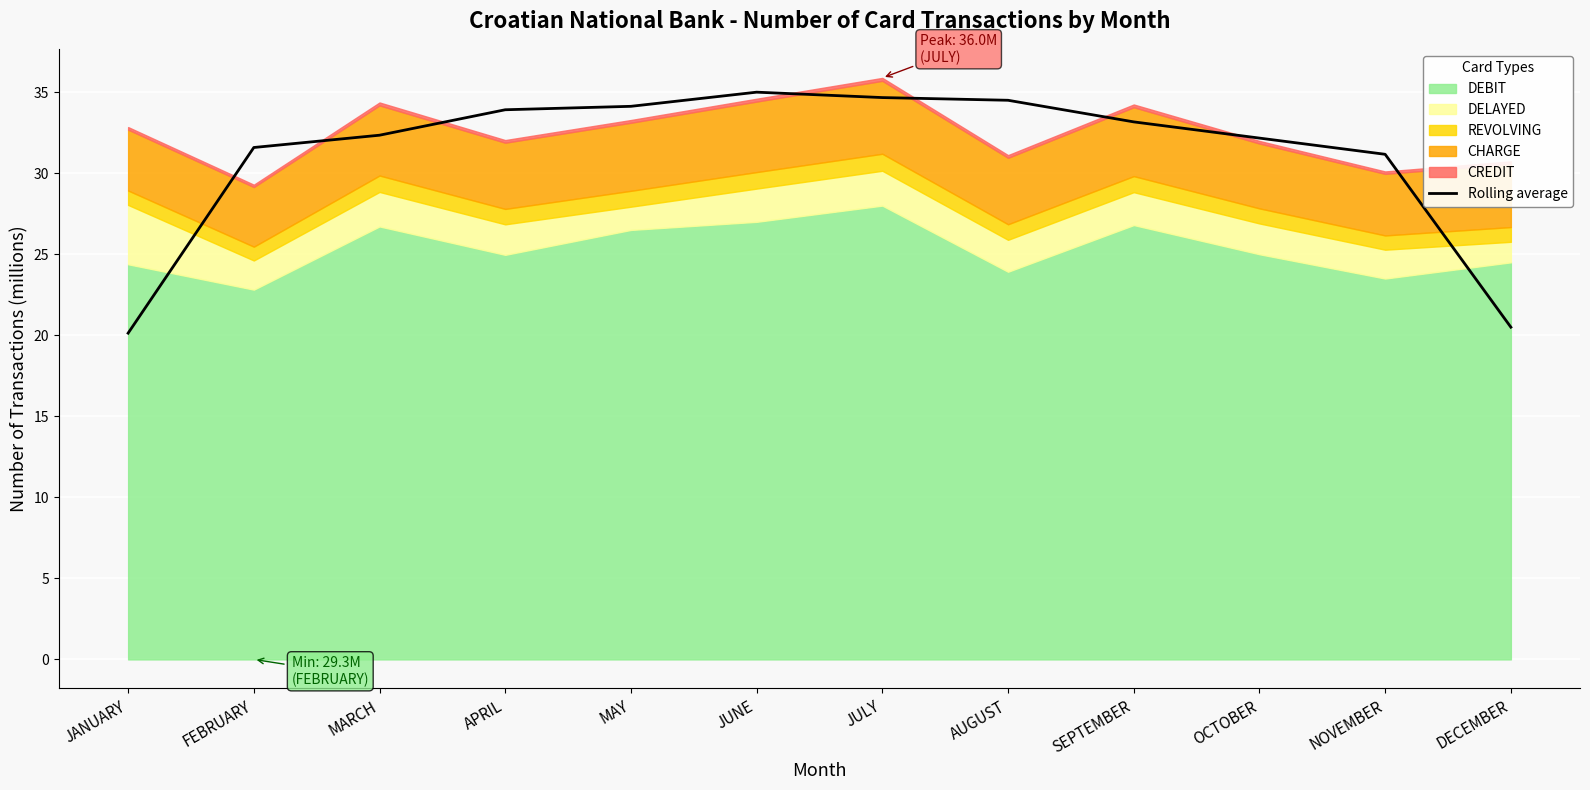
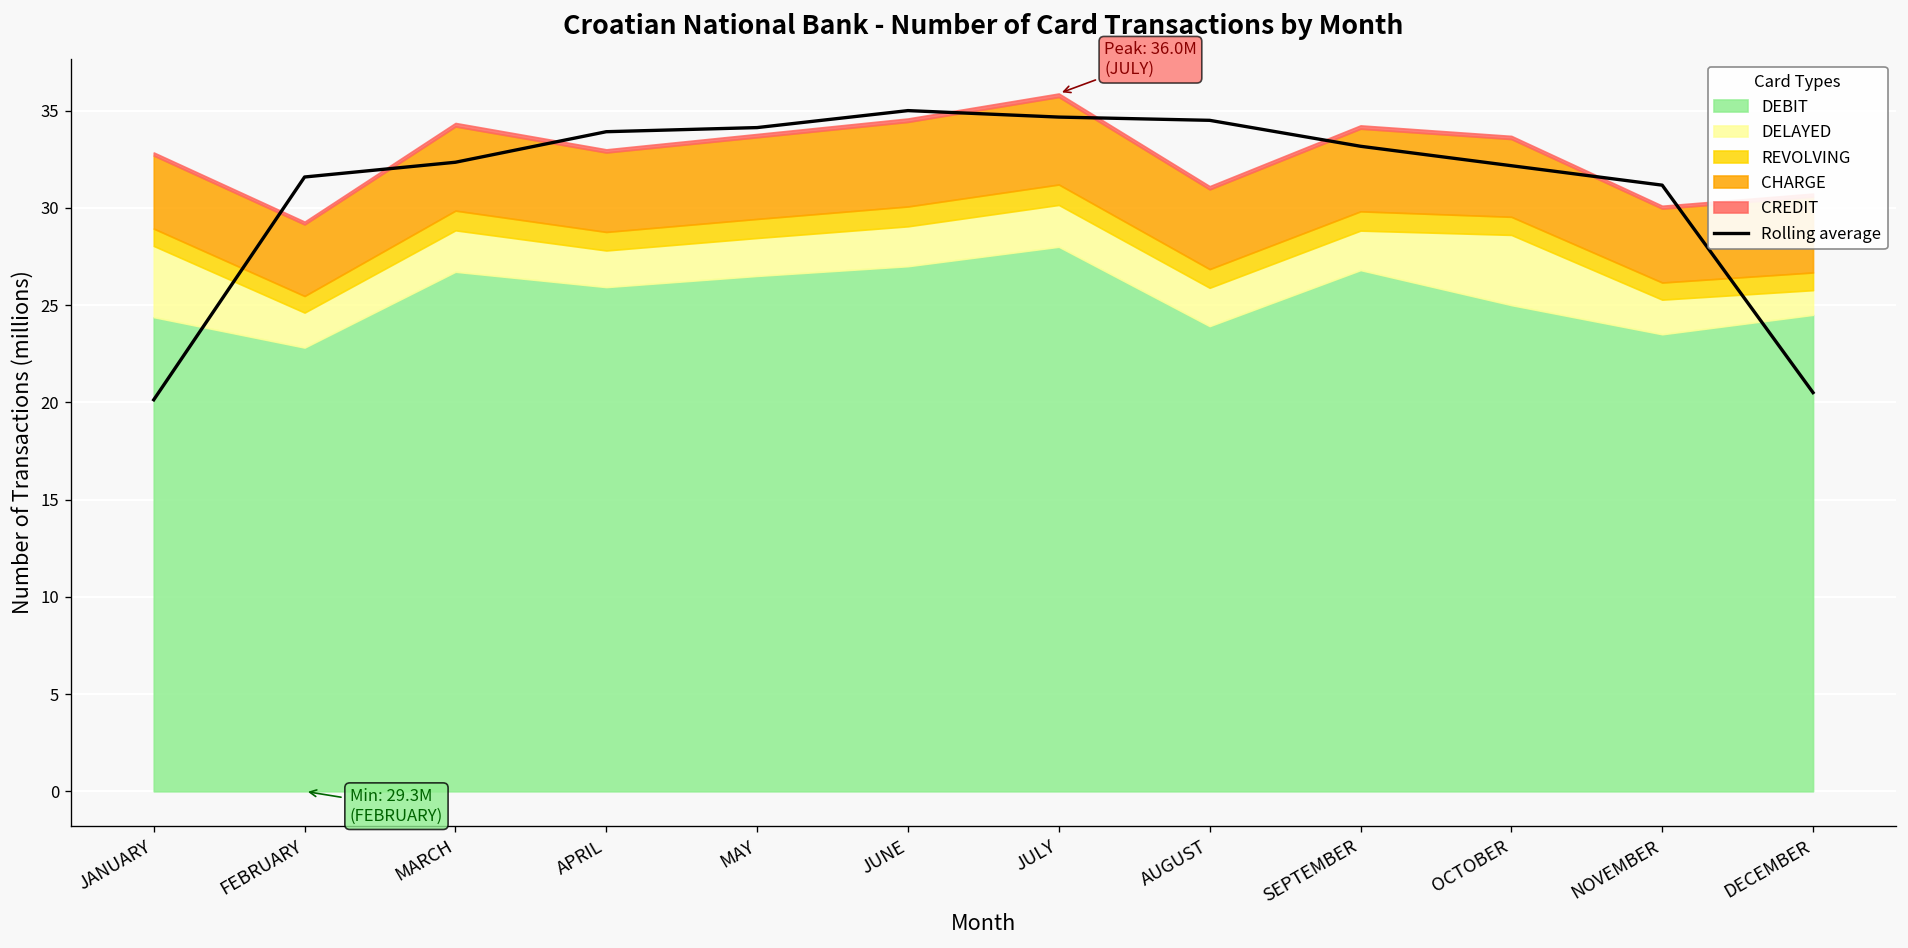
  {
    "Rolling average": {
      "JANUARY": 20.1,
      "FEBRUARY": 31.6,
      "MARCH": 32.3,
      "APRIL": 33.9,
      "MAY": 34.1,
      "JUNE": 35.0,
      "JULY": 34.7,
      "AUGUST": 34.5,
      "SEPTEMBER": 33.2,
      "OCTOBER": 32.2,
      "NOVEMBER": 31.2,
      "DECEMBER": 20.5
    },
    "DEBIT": {
      "JANUARY": 24.4,
      "FEBRUARY": 22.8,
      "MARCH": 26.7,
-     "APRIL": 25.0,
+     "APRIL": 25.9,
      "MAY": 26.5,
      "JUNE": 27.0,
      "JULY": 28.0,
      "AUGUST": 23.9,
      "SEPTEMBER": 26.8,
      "OCTOBER": 25.0,
      "NOVEMBER": 23.5,
      "DECEMBER": 24.5
    },
    "DELAYED": {
      "JANUARY": 3.7,
      "FEBRUARY": 1.8,
      "MARCH": 2.1,
      "APRIL": 1.9,
-     "MAY": 1.4,
+     "MAY": 1.9,
      "JUNE": 2.1,
      "JULY": 2.1,
      "AUGUST": 2.0,
      "SEPTEMBER": 2.0,
-     "OCTOBER": 1.9,
+     "OCTOBER": 3.6,
      "NOVEMBER": 1.8,
      "DECEMBER": 1.3
    },
    "CREDIT": {
      "MARCH": 0.2,
      "APRIL": 0.2,
      "MAY": 0.2,
      "JUNE": 0.2,
      "AUGUST": 0.2,
      "SEPTEMBER": 0.2
    }
  }
